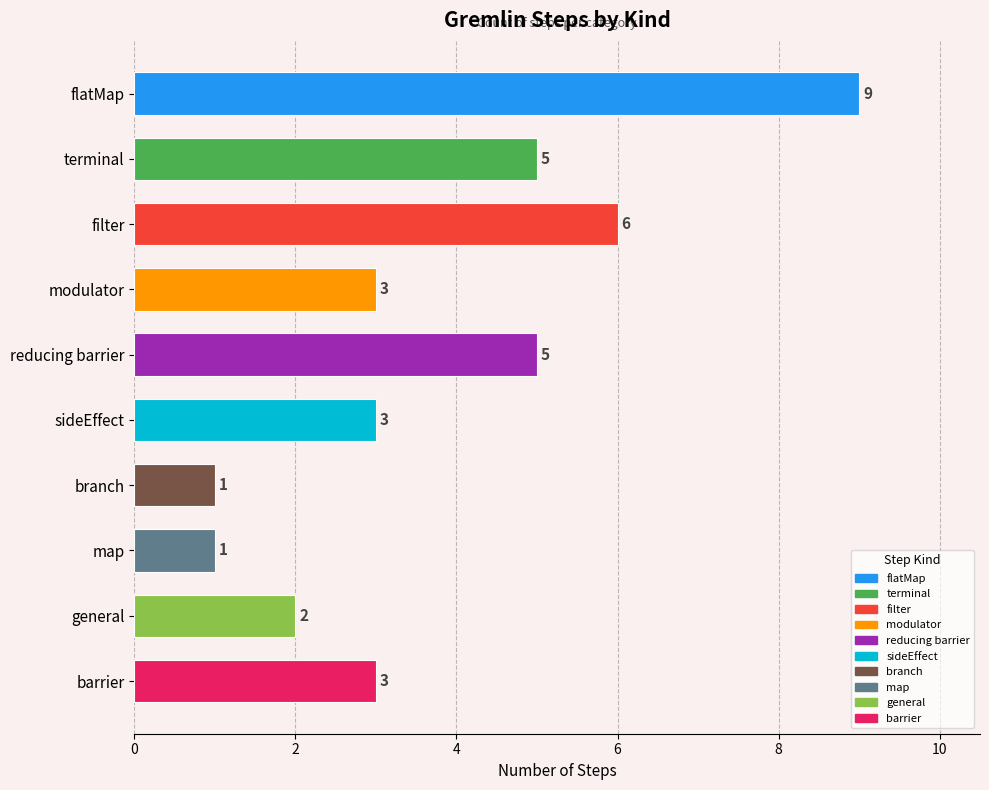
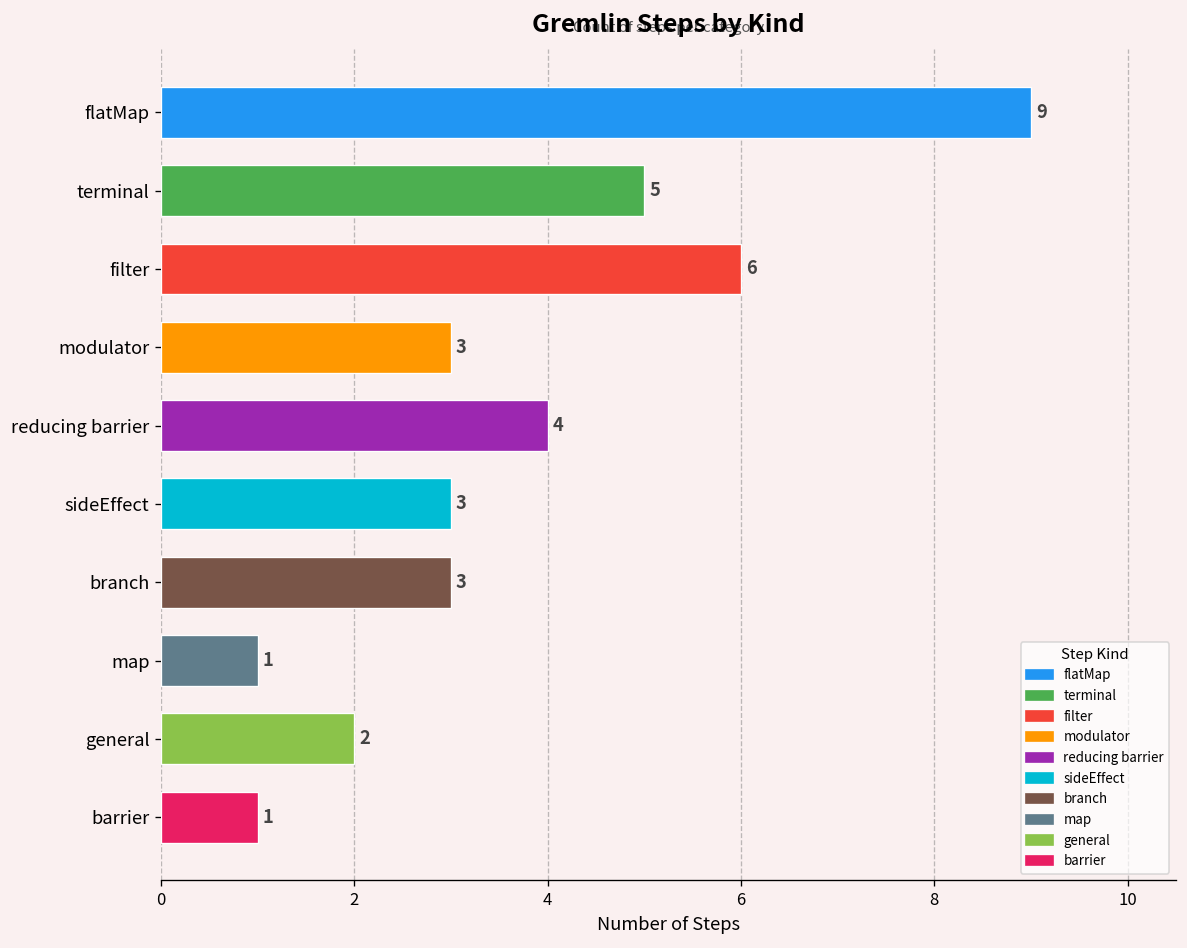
  {
    "flatMap": 9,
    "terminal": 5,
    "filter": 6,
    "modulator": 3,
-   "reducing barrier": 5,
+   "reducing barrier": 4,
    "sideEffect": 3,
-   "branch": 1,
+   "branch": 3,
    "map": 1,
    "general": 2,
-   "barrier": 3
+   "barrier": 1
  }
